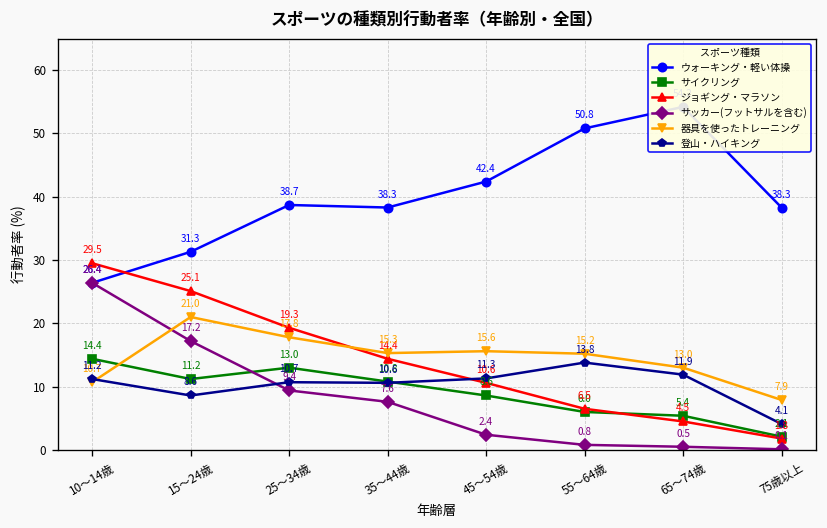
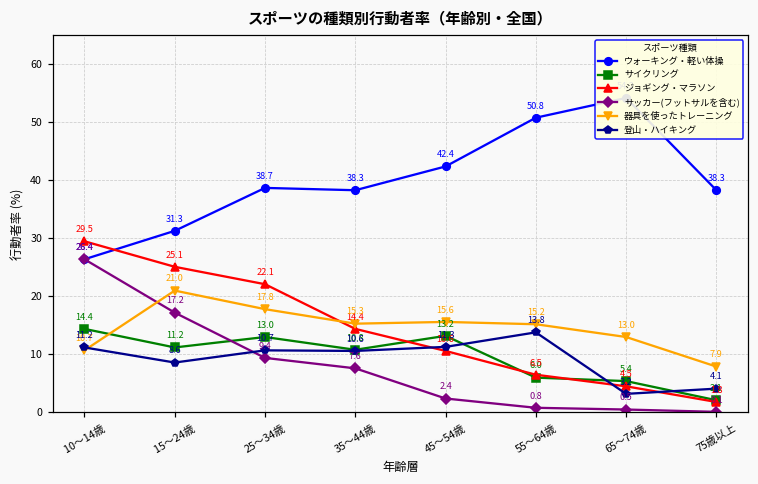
  {
    "ウォーキング・軽い体操": {
      "15～24歳": 31.3,
      "25～34歳": 38.7,
      "35～44歳": 38.3,
      "45～54歳": 42.4,
      "55～64歳": 50.8,
      "75歳以上": 38.3
    },
    "サイクリング": {
      "10～14歳": 14.4,
      "15～24歳": 11.2,
      "25～34歳": 13.0,
-     "45～54歳": 8.6
+     "45～54歳": 13.2
    },
    "ジョギング・マラソン": {
      "10～14歳": 29.5,
      "15～24歳": 25.1,
-     "25～34歳": 19.3
+     "25～34歳": 22.1
    },
    "サッカー(フットサルを含む)": {
      "15～24歳": 17.2,
      "45～54歳": 2.4,
      "55～64歳": 0.8
    },
    "器具を使ったトレーニング": {
      "15～24歳": 21.0,
      "25～34歳": 17.8,
      "45～54歳": 15.6,
      "65～74歳": 13.0,
      "75歳以上": 7.9
    },
    "登山・ハイキング": {
-     "65～74歳": 11.9,
+     "65～74歳": 3.2,
      "75歳以上": 4.1
    }
  }
